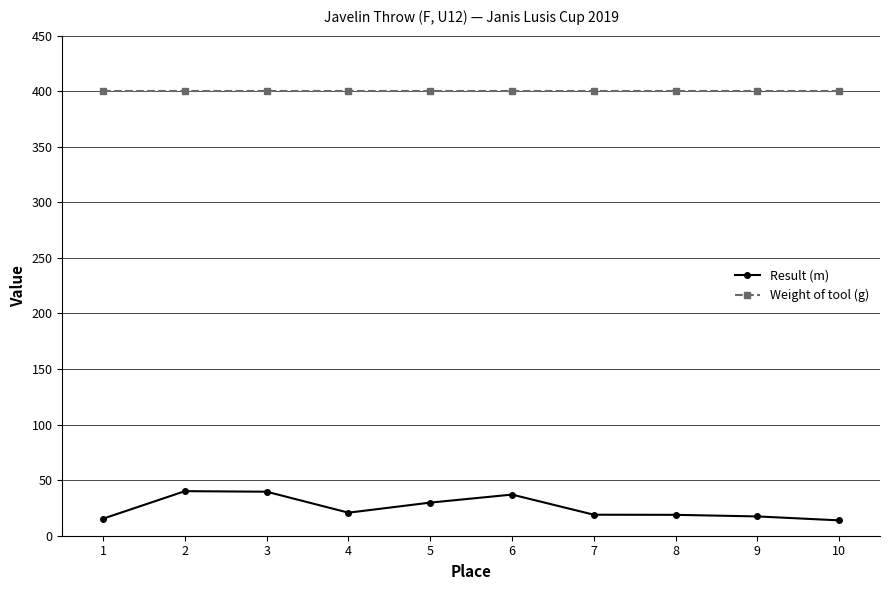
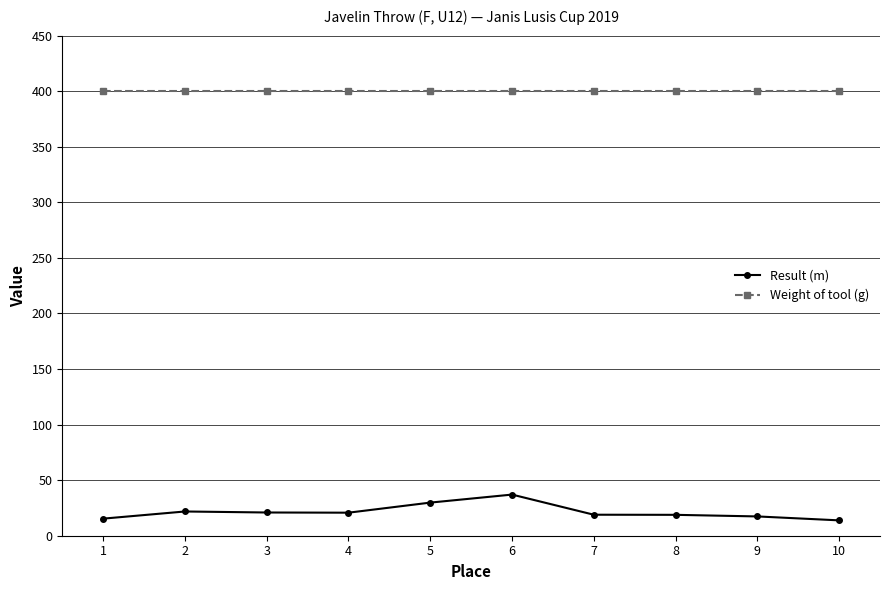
  {
    "Result (m)": {
      "1": 15,
-     "2": 40,
-     "3": 40,
+     "2": 22,
+     "3": 21,
      "4": 21,
      "5": 30,
      "6": 37,
      "7": 19,
      "8": 19,
      "9": 17,
      "10": 14
    },
    "Weight of tool (g)": {
      "1": 400,
      "2": 400,
      "3": 400,
      "4": 400,
      "5": 400,
      "6": 400,
      "7": 400,
      "8": 400,
      "9": 400,
      "10": 400
    }
  }
